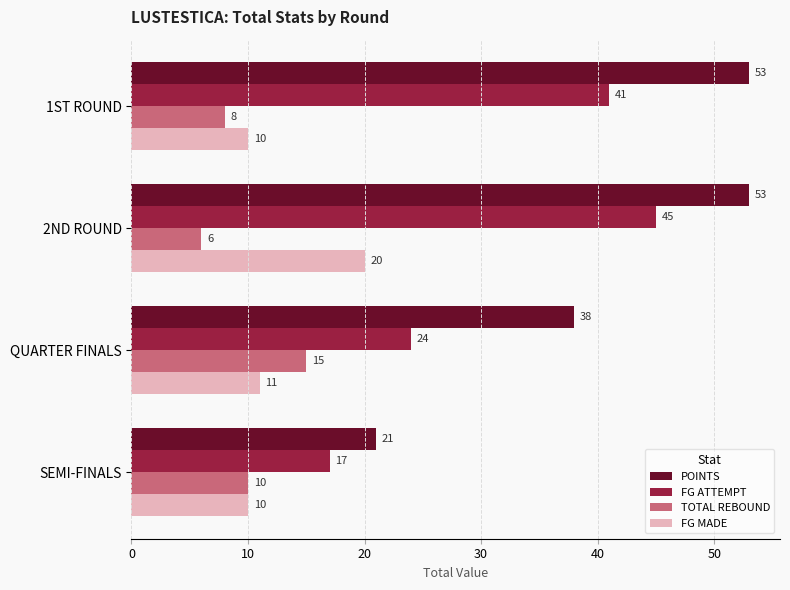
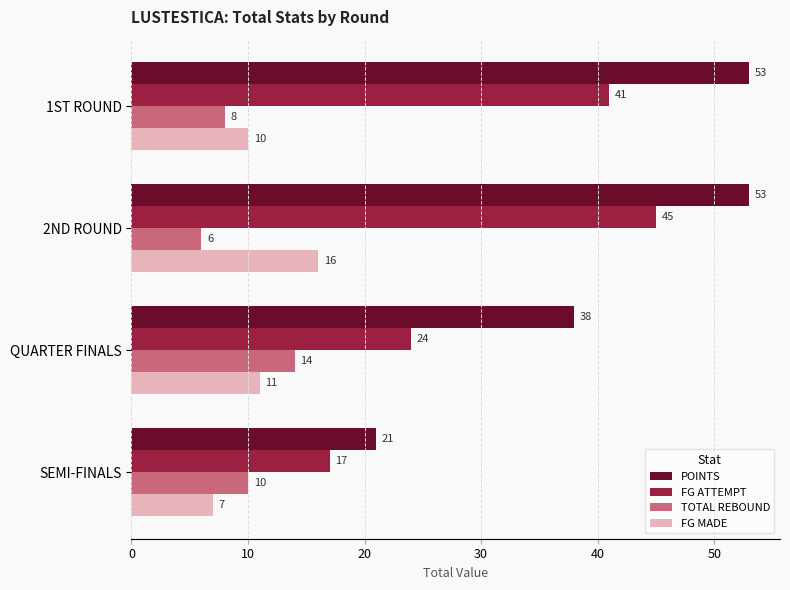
  {
    "TOTAL REBOUND": {
      "1ST ROUND": 8,
      "2ND ROUND": 6,
-     "QUARTER FINALS": 15,
+     "QUARTER FINALS": 14,
      "SEMI-FINALS": 10
    },
    "FG MADE": {
      "1ST ROUND": 10,
-     "2ND ROUND": 20,
+     "2ND ROUND": 16,
      "QUARTER FINALS": 11,
-     "SEMI-FINALS": 10
+     "SEMI-FINALS": 7
    }
  }
